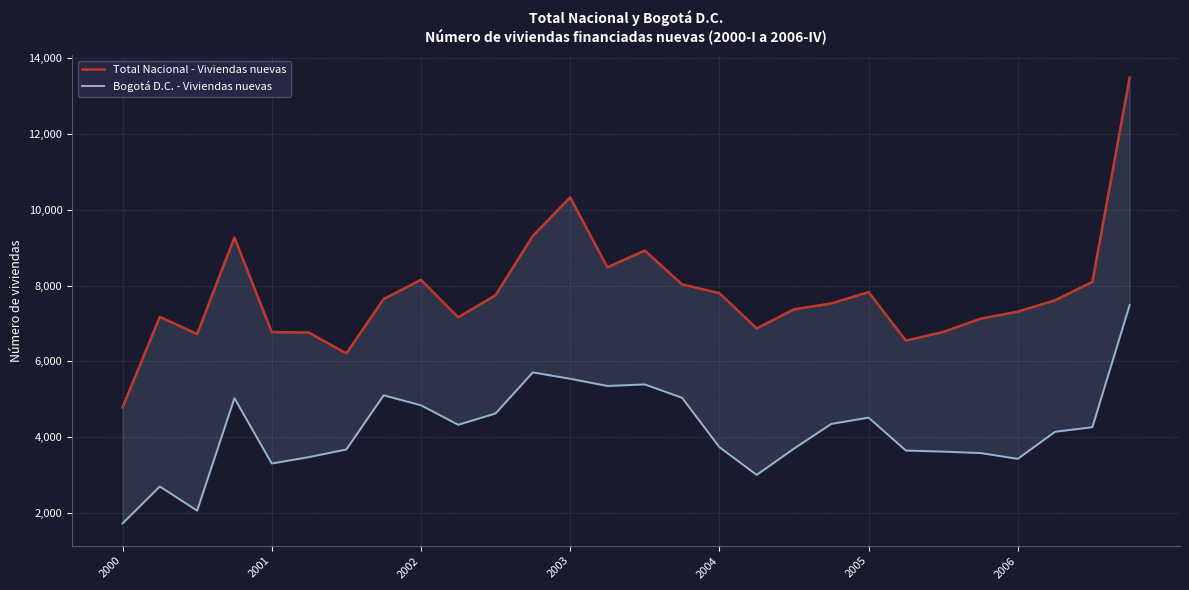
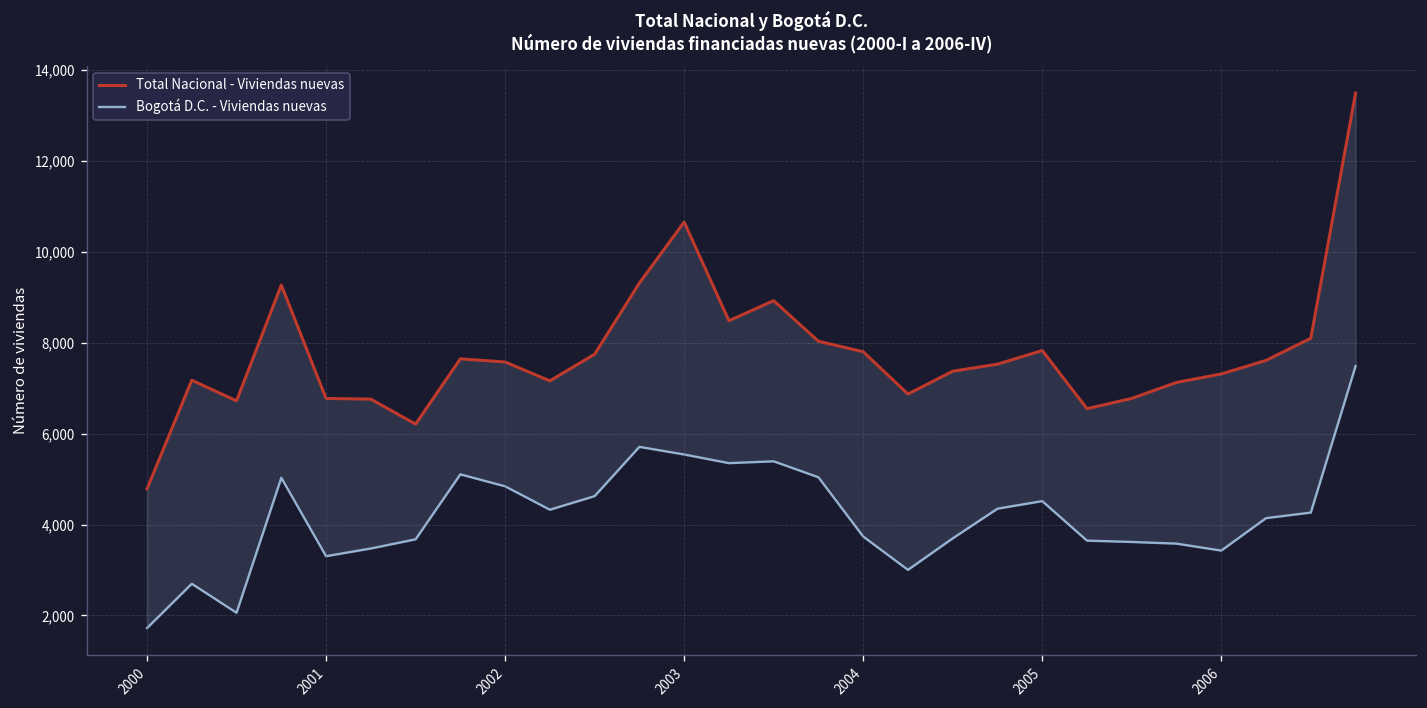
  {
    "Total Nacional - Viviendas nuevas": {
      "2000": "4,800",
      "2001": "6,800",
-     "2002": "8,200",
-     "2003": "10,300",
+     "2002": "7,600",
+     "2003": "10,700",
      "2004": "7,800",
      "2005": "7,800",
      "2006": "7,300"
    },
    "Bogotá D.C. - Viviendas nuevas": {
      "2000": "1,700",
      "2001": "3,300",
      "2002": "4,800",
      "2003": "5,500",
      "2004": "3,700",
      "2005": "4,500",
      "2006": "3,400"
    }
  }
